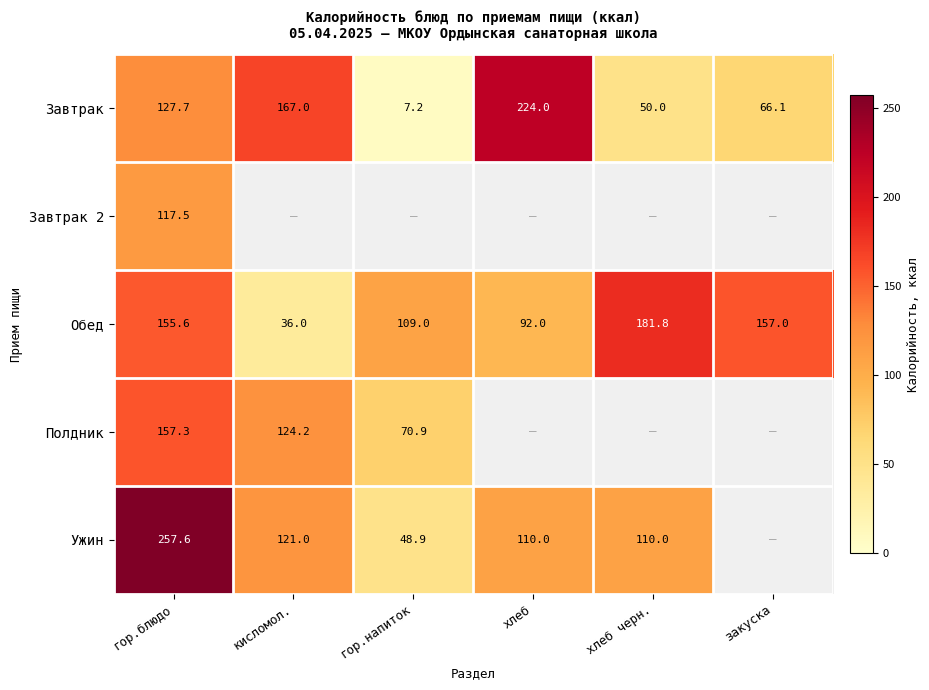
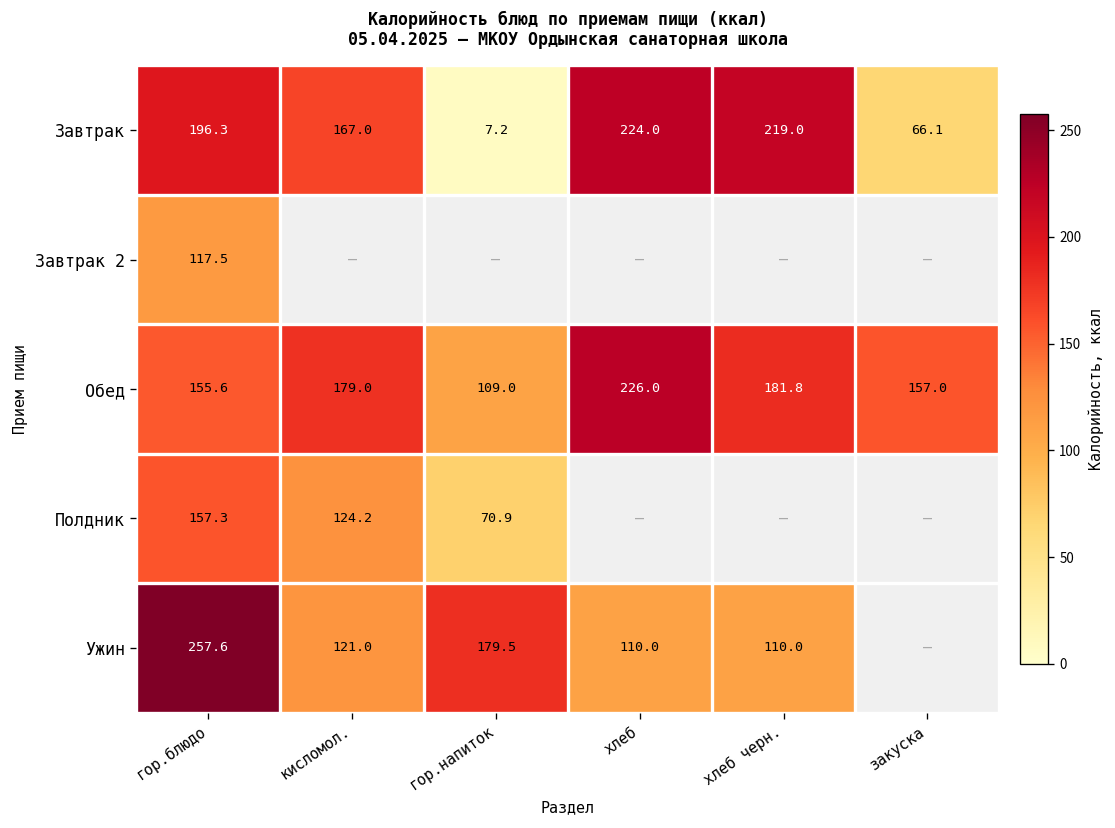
  {
    "Завтрак": {
-     "гор.блюдо": 127.7,
+     "гор.блюдо": 196.3,
      "кисломол.": 167.0,
      "гор.напиток": 7.2,
      "хлеб": 224.0,
-     "хлеб черн.": 50.0,
+     "хлеб черн.": 219.0,
      "закуска": 66.1
    },
    "Завтрак 2": {
      "гор.блюдо": 117.5
    },
    "Обед": {
      "гор.блюдо": 155.6,
-     "кисломол.": 36.0,
+     "кисломол.": 179.0,
      "гор.напиток": 109.0,
-     "хлеб": 92.0,
+     "хлеб": 226.0,
      "хлеб черн.": 181.8,
      "закуска": 157.0
    },
    "Полдник": {
      "гор.блюдо": 157.3,
      "кисломол.": 124.2,
      "гор.напиток": 70.9
    },
    "Ужин": {
      "гор.блюдо": 257.6,
      "кисломол.": 121.0,
-     "гор.напиток": 48.9,
+     "гор.напиток": 179.5,
      "хлеб": 110.0,
      "хлеб черн.": 110.0
    }
  }
